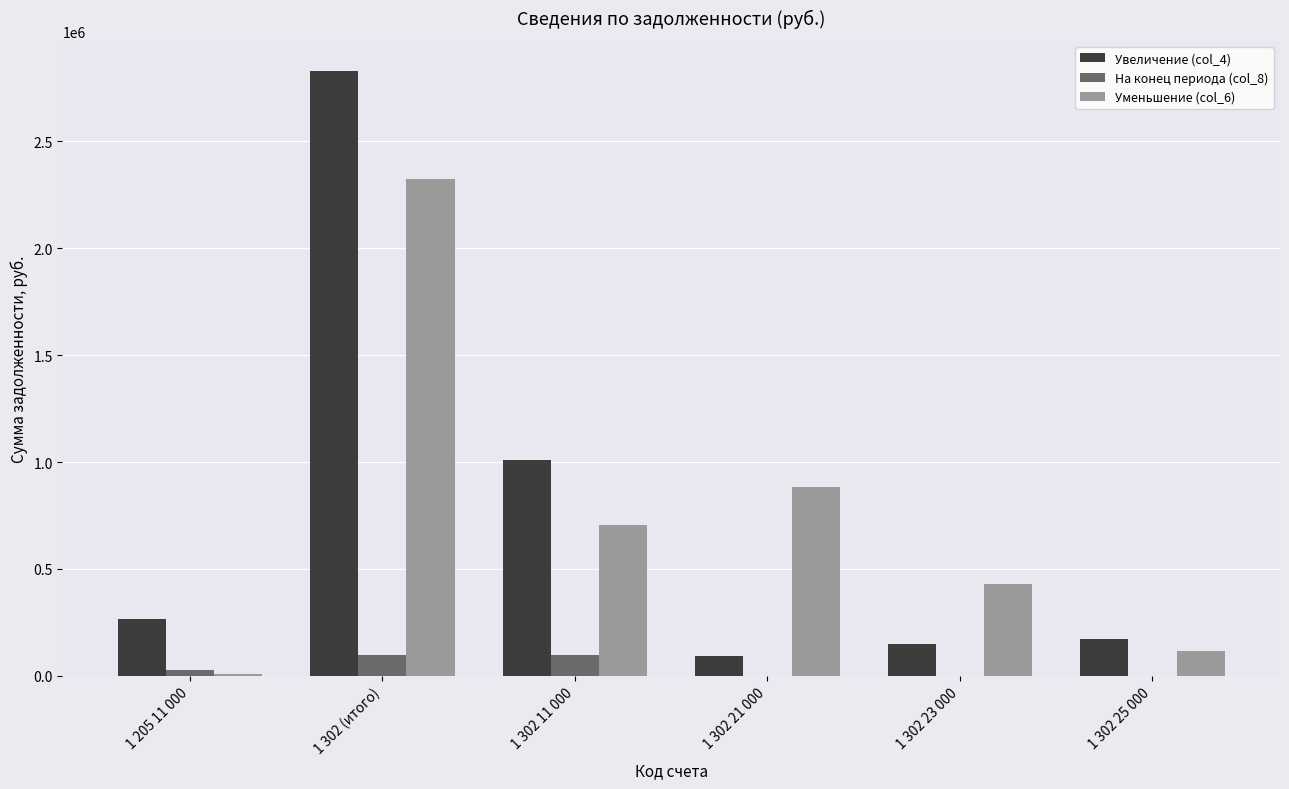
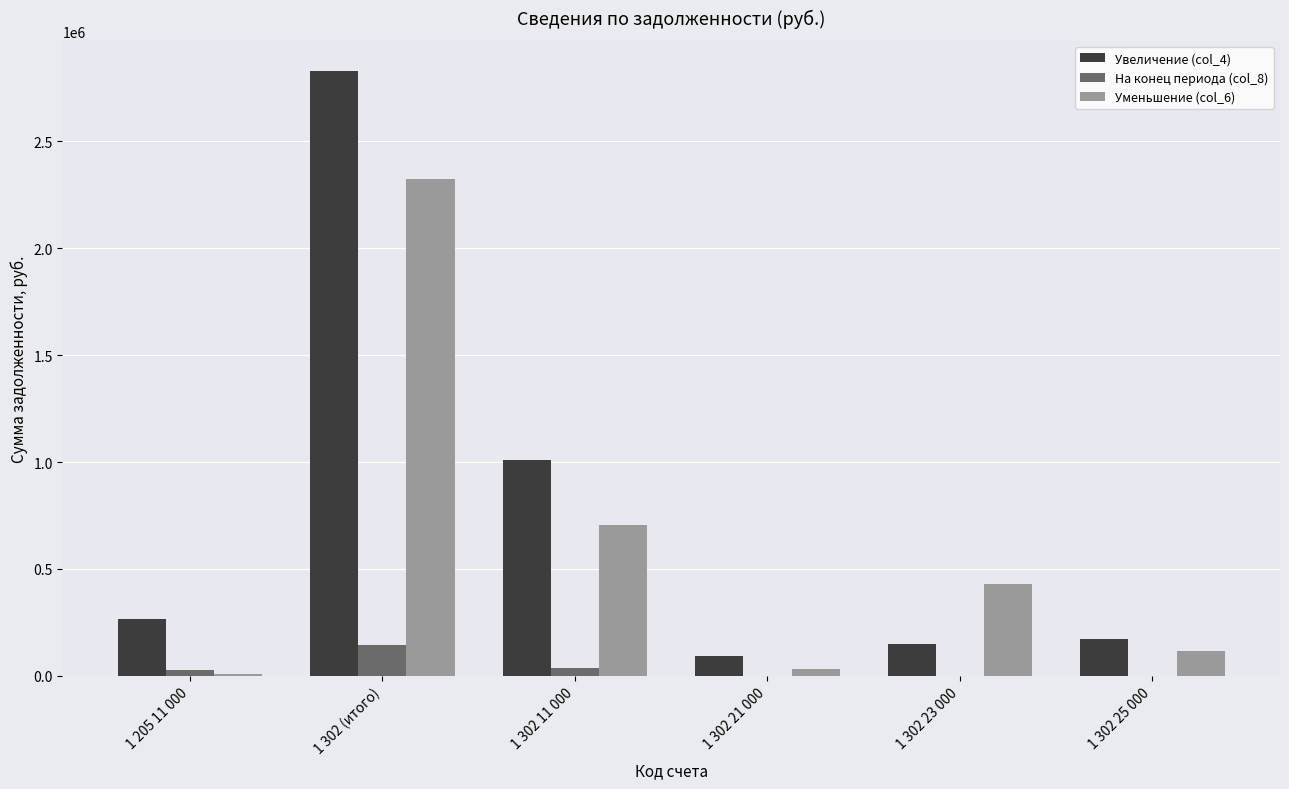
  {
    "Увеличение (col_4)": {
      "1 205 11 000": 260000,
      "1 302 (итого)": 2830000,
      "1 302 11 000": 1010000,
      "1 302 21 000": 90000,
      "1 302 23 000": 150000,
      "1 302 25 000": 170000
    },
    "На конец периода (col_8)": {
      "1 205 11 000": 30000,
-     "1 302 (итого)": 100000,
-     "1 302 11 000": 100000,
+     "1 302 (итого)": 140000,
+     "1 302 11 000": 40000,
      "1 302 21 000": 0,
      "1 302 23 000": 0,
      "1 302 25 000": 0
    },
    "Уменьшение (col_6)": {
      "1 302 (итого)": 2320000,
      "1 302 11 000": 710000,
-     "1 302 21 000": 880000,
+     "1 302 21 000": 30000,
      "1 302 23 000": 430000,
      "1 302 25 000": 120000
    }
  }
